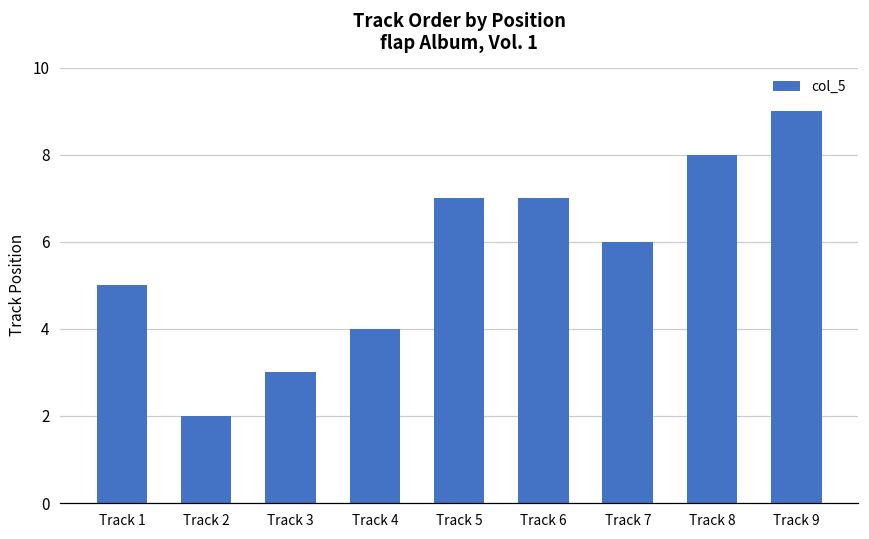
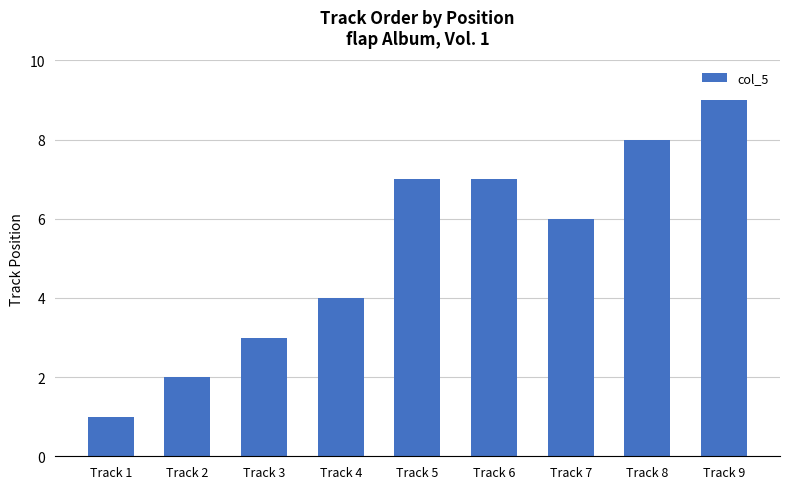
  {
-   "Track 1": 5,
+   "Track 1": 1,
    "Track 2": 2,
    "Track 3": 3,
    "Track 4": 4,
    "Track 5": 7,
    "Track 6": 7,
    "Track 7": 6,
    "Track 8": 8,
    "Track 9": 9
  }
